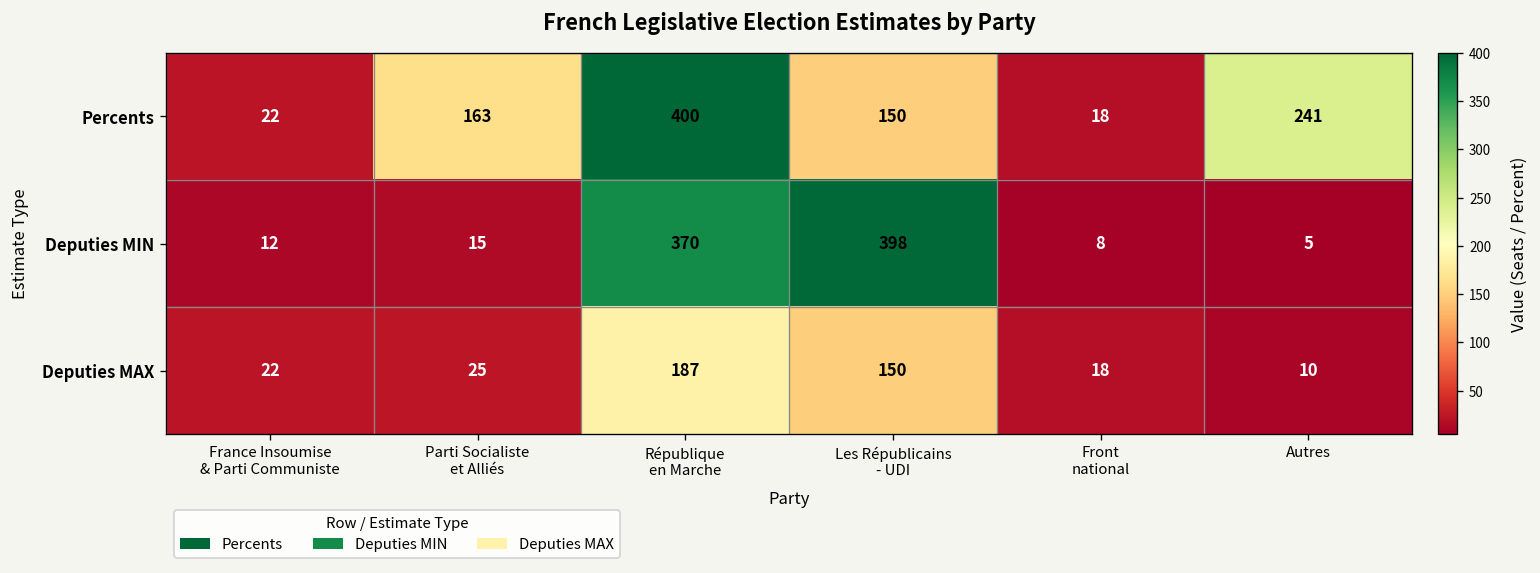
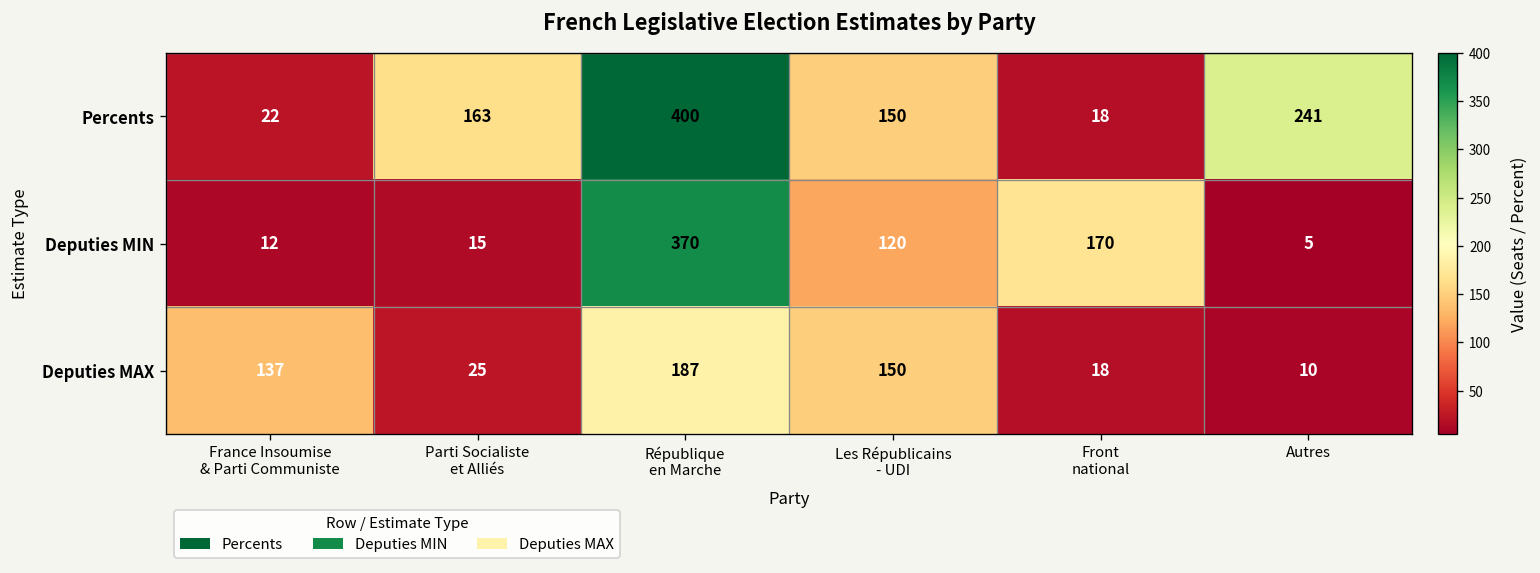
  {
    "Percents": {
      "France Insoumise & Parti Communiste": 22,
      "Parti Socialiste et Alliés": 163,
      "République en Marche": 400,
      "Les Républicains - UDI": 150,
      "Front national": 18,
      "Autres": 241
    },
    "Deputies MIN": {
      "France Insoumise & Parti Communiste": 12,
      "Parti Socialiste et Alliés": 15,
      "République en Marche": 370,
-     "Les Républicains - UDI": 398,
-     "Front national": 8,
+     "Les Républicains - UDI": 120,
+     "Front national": 170,
      "Autres": 5
    },
    "Deputies MAX": {
-     "France Insoumise & Parti Communiste": 22,
+     "France Insoumise & Parti Communiste": 137,
      "Parti Socialiste et Alliés": 25,
      "République en Marche": 187,
      "Les Républicains - UDI": 150,
      "Front national": 18,
      "Autres": 10
    }
  }
